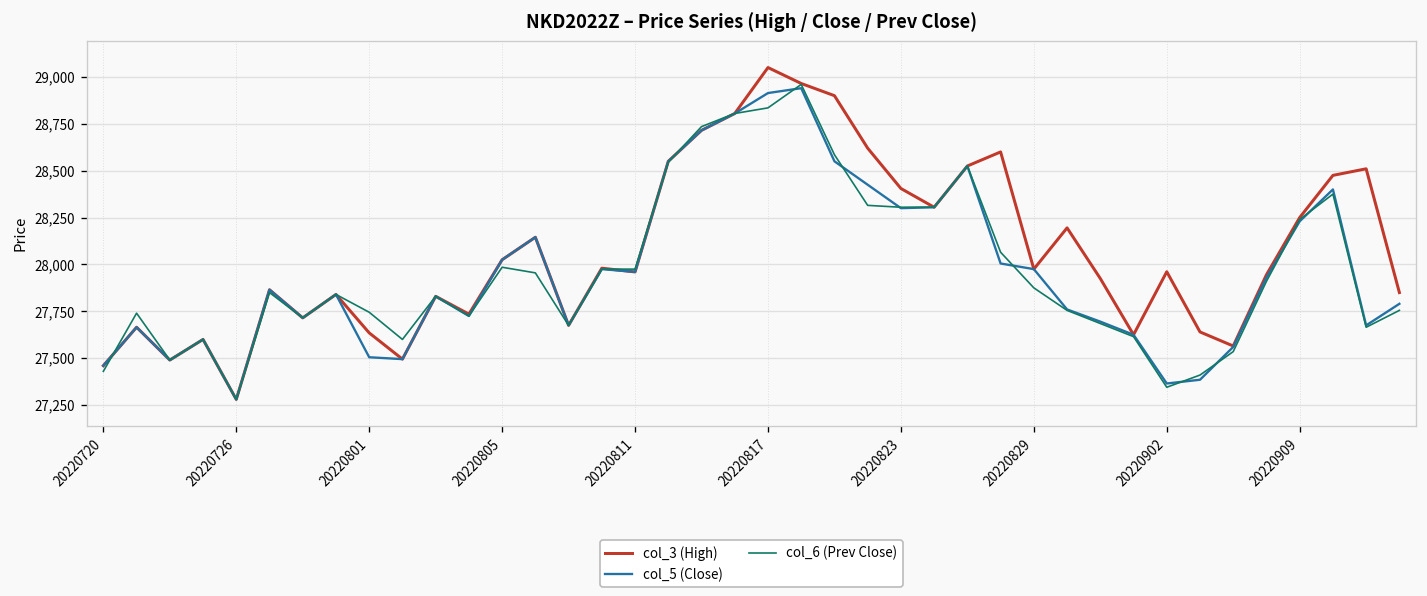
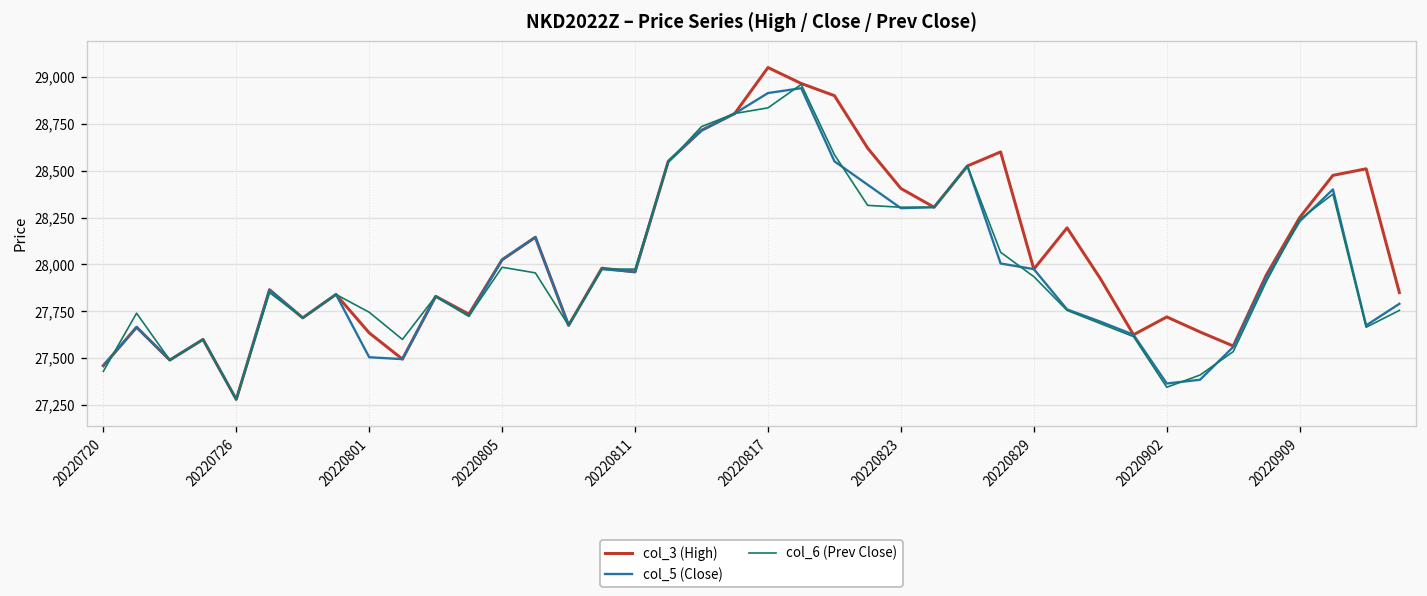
  {
    "col_3 (High)": {
      "20220801": "27,640",
      "20220817": "29,050",
      "20220823": "28,410",
-     "20220902": "27,960"
+     "20220902": "27,720"
    },
    "col_5 (Close)": {
      "20220801": "27,510",
      "20220817": "28,910",
      "20220902": "27,370"
    },
    "col_6 (Prev Close)": {
      "20220720": "27,430",
      "20220801": "27,750",
      "20220805": "27,990",
      "20220817": "28,840",
-     "20220829": "27,880",
+     "20220829": "27,940",
      "20220902": "27,350"
    }
  }
